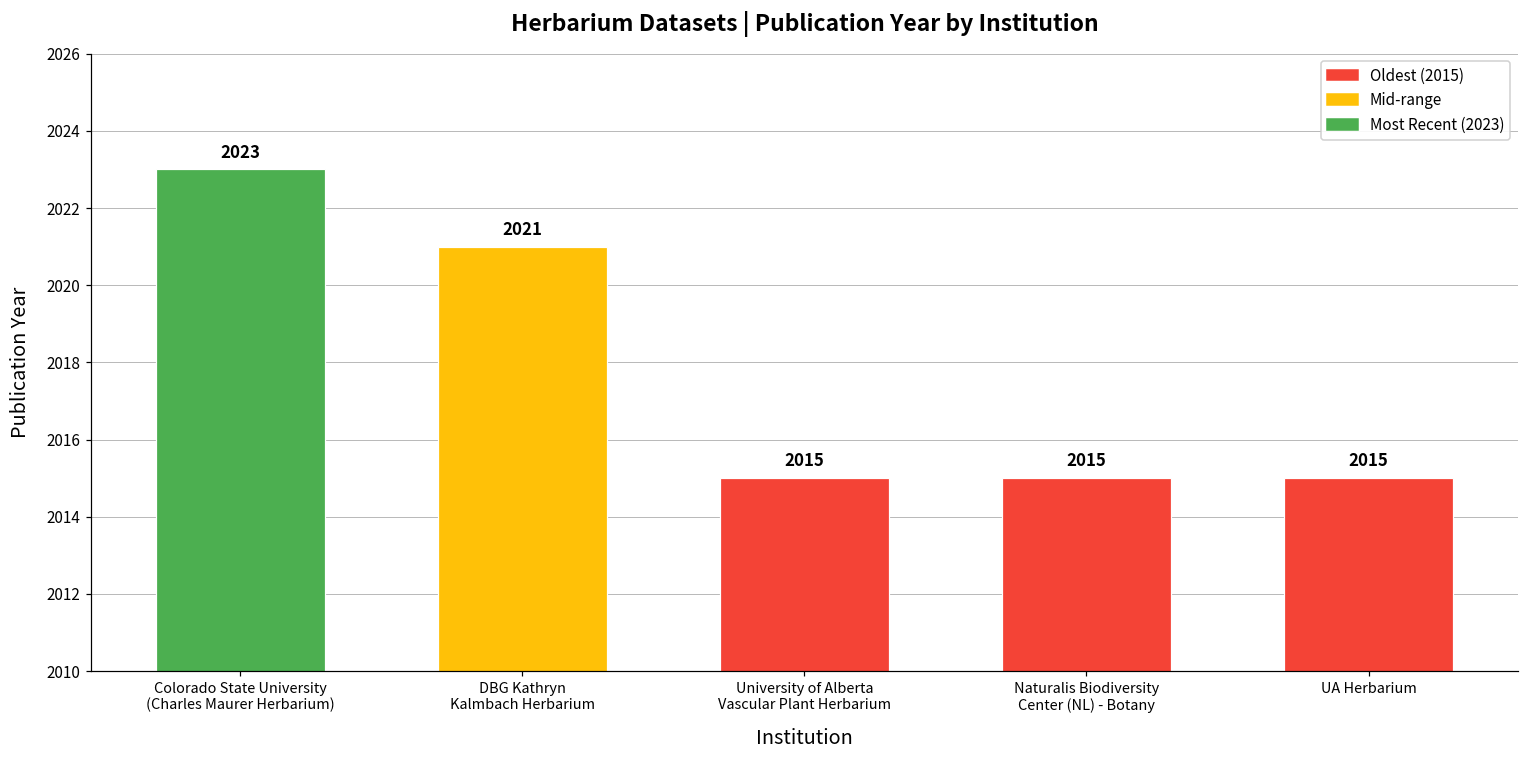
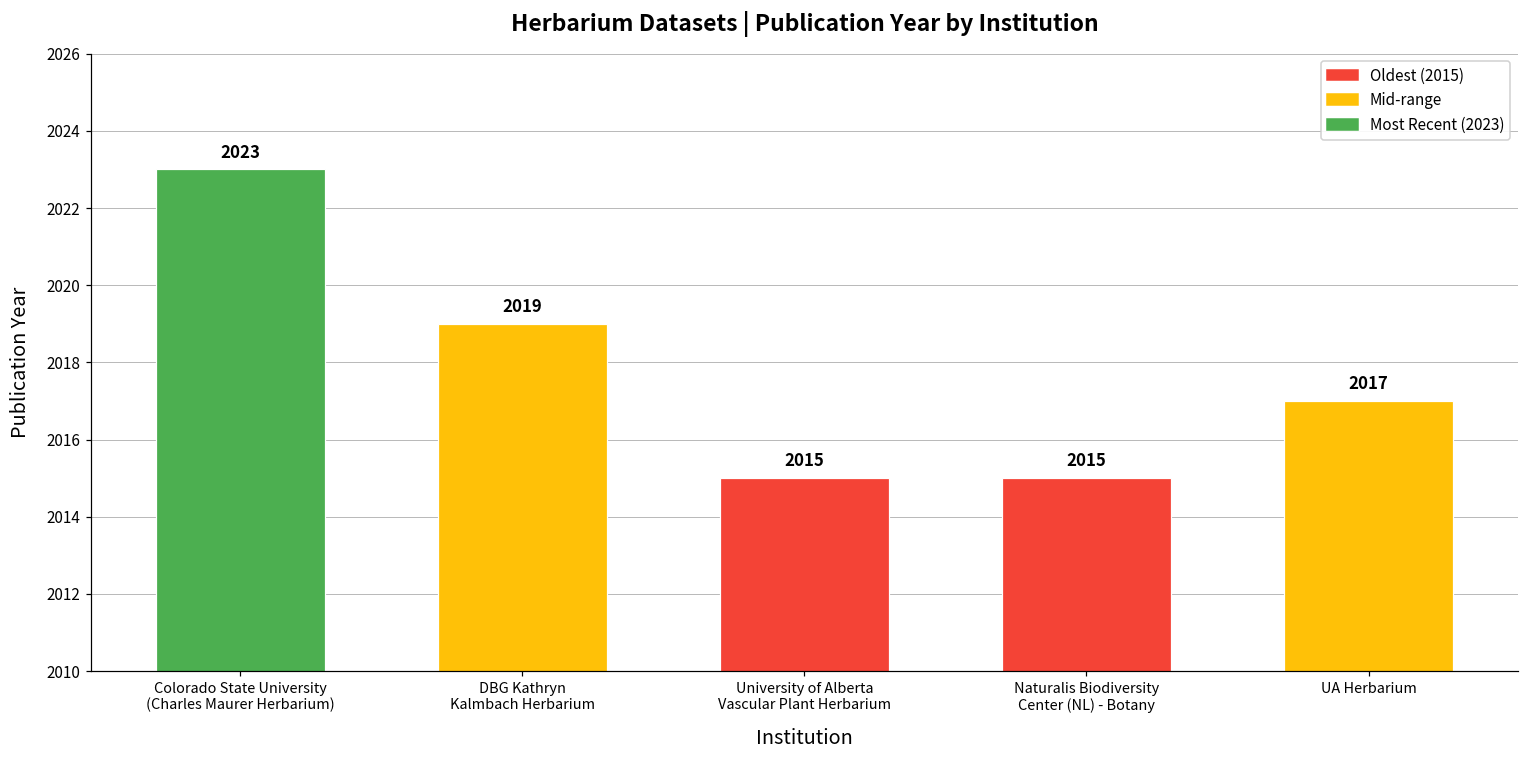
  {
    "Colorado State University (Charles Maurer Herbarium)": 2023,
-   "DBG Kathryn Kalmbach Herbarium": 2021,
+   "DBG Kathryn Kalmbach Herbarium": 2019,
    "University of Alberta Vascular Plant Herbarium": 2015,
    "Naturalis Biodiversity Center (NL) - Botany": 2015,
-   "UA Herbarium": 2015
+   "UA Herbarium": 2017
  }
